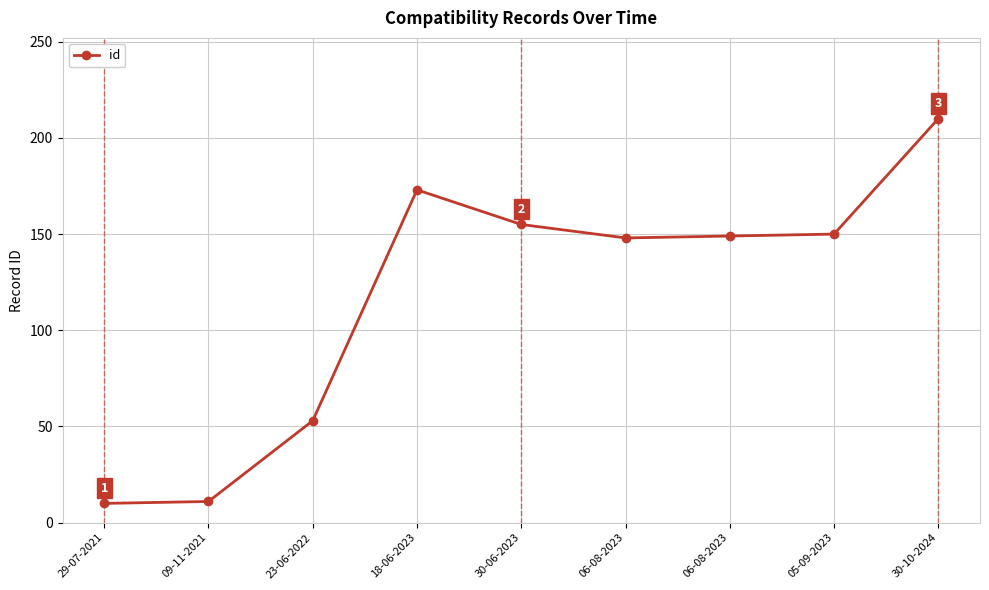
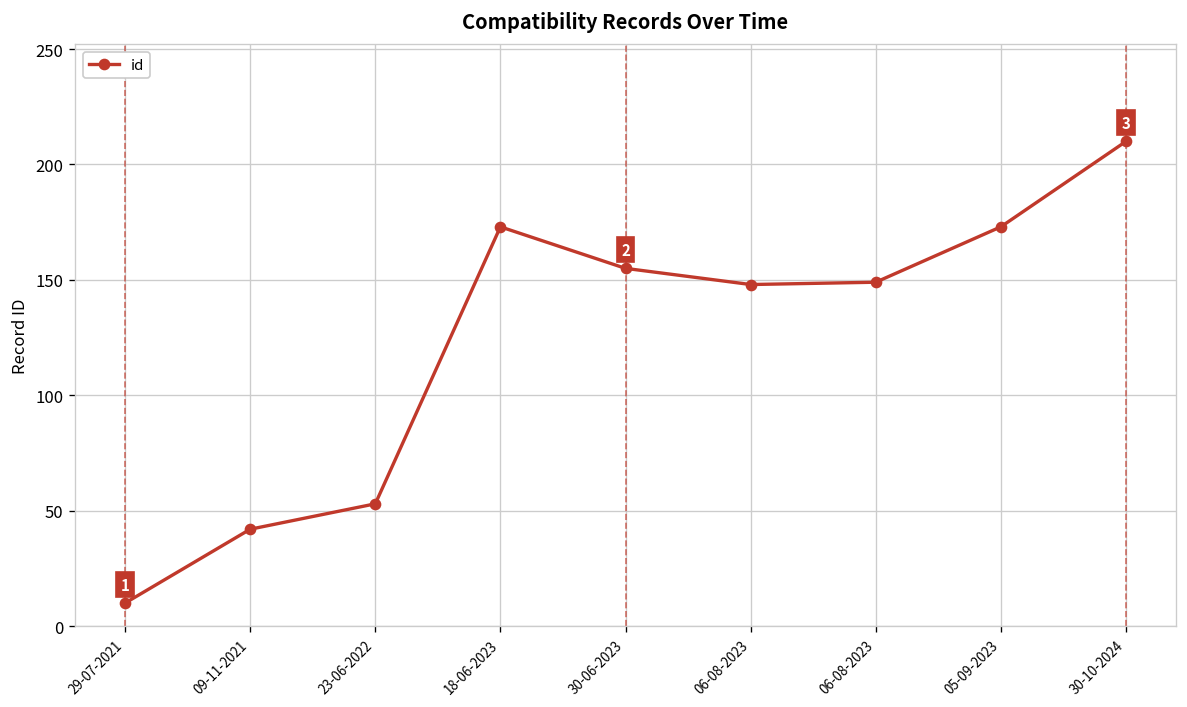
  {
-   "09-11-2021": 11,
+   "09-11-2021": 42,
    "23-06-2022": 53,
    "18-06-2023": 173,
-   "05-09-2023": 150
+   "05-09-2023": 173
  }
